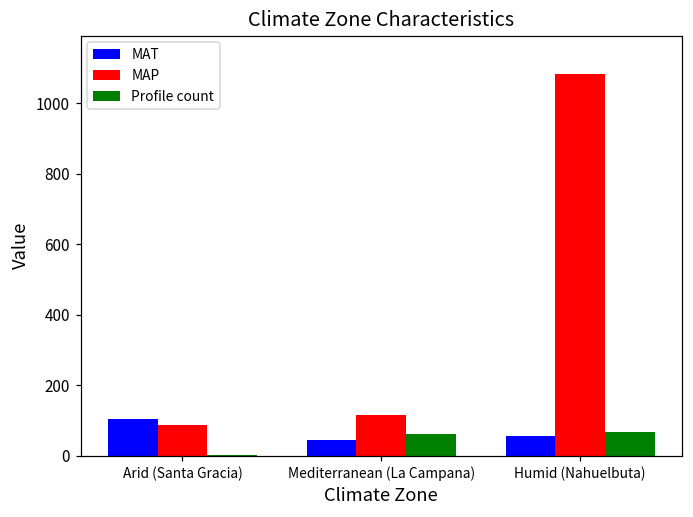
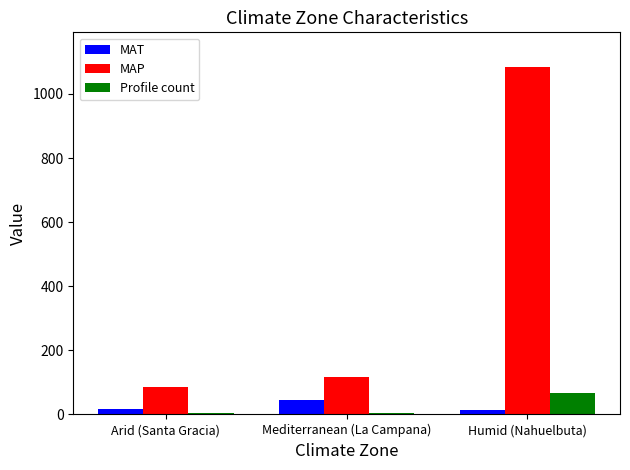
  {
    "MAT": {
-     "Arid (Santa Gracia)": 100,
+     "Arid (Santa Gracia)": 20,
      "Mediterranean (La Campana)": 50,
-     "Humid (Nahuelbuta)": 60
+     "Humid (Nahuelbuta)": 10
    },
    "MAP": {
      "Arid (Santa Gracia)": 90,
      "Mediterranean (La Campana)": 120,
      "Humid (Nahuelbuta)": 1080
    },
    "Profile count": {
-     "Mediterranean (La Campana)": 60,
+     "Mediterranean (La Campana)": 0,
      "Humid (Nahuelbuta)": 70
    }
  }
